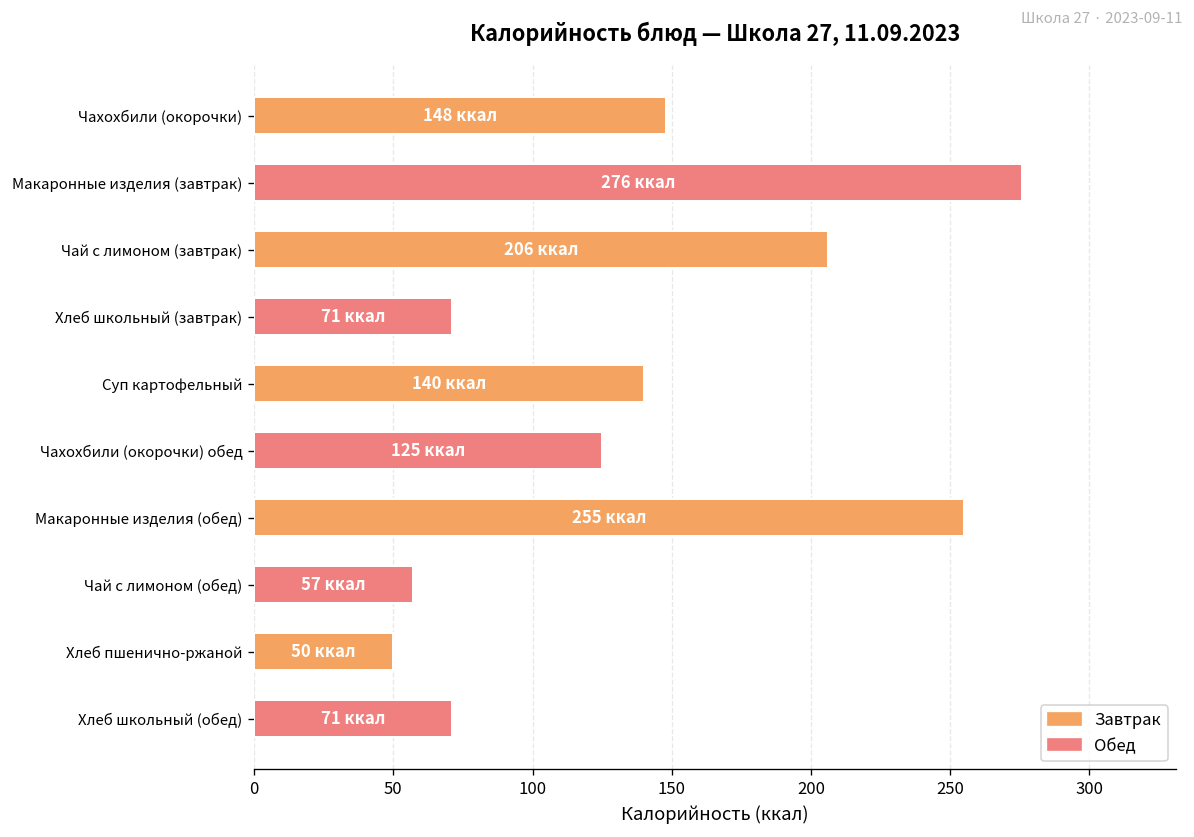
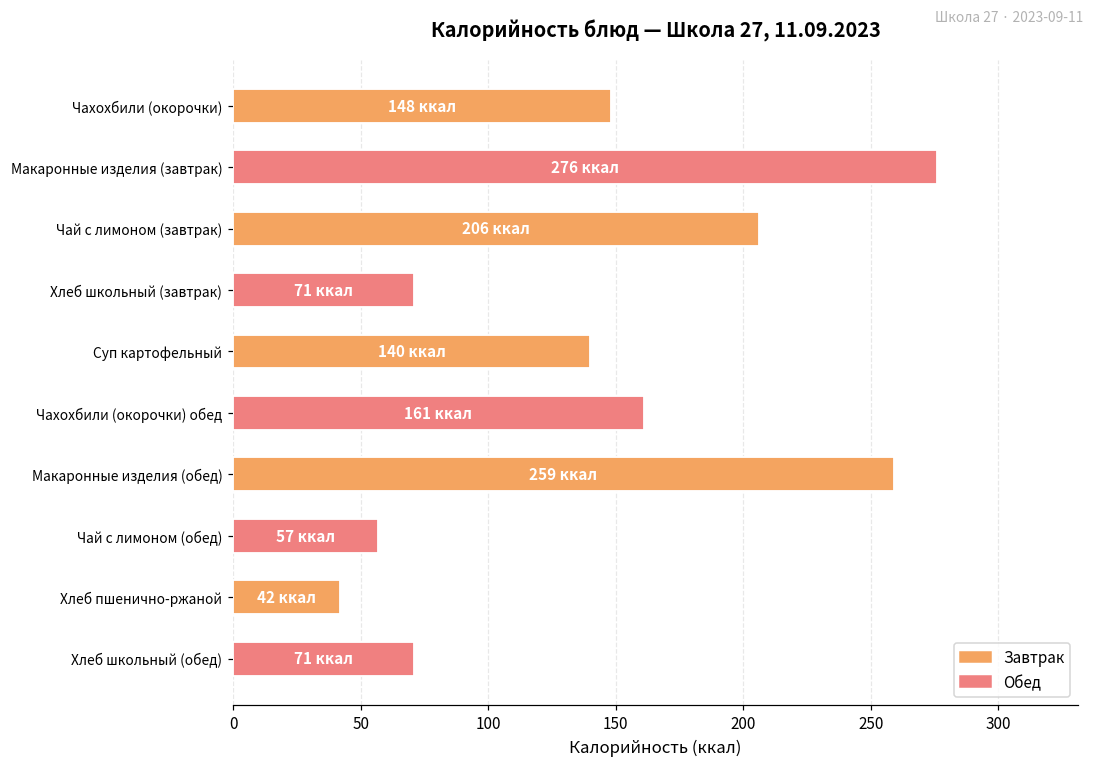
  {
    "Чахохбили (окорочки)": 148,
    "Макаронные изделия (завтрак)": 276,
    "Чай с лимоном (завтрак)": 206,
    "Хлеб школьный (завтрак)": 71,
    "Суп картофельный": 140,
-   "Чахохбили (окорочки) обед": 125,
-   "Макаронные изделия (обед)": 255,
+   "Чахохбили (окорочки) обед": 161,
+   "Макаронные изделия (обед)": 259,
    "Чай с лимоном (обед)": 57,
-   "Хлеб пшенично-ржаной": 50,
+   "Хлеб пшенично-ржаной": 42,
    "Хлеб школьный (обед)": 71
  }
